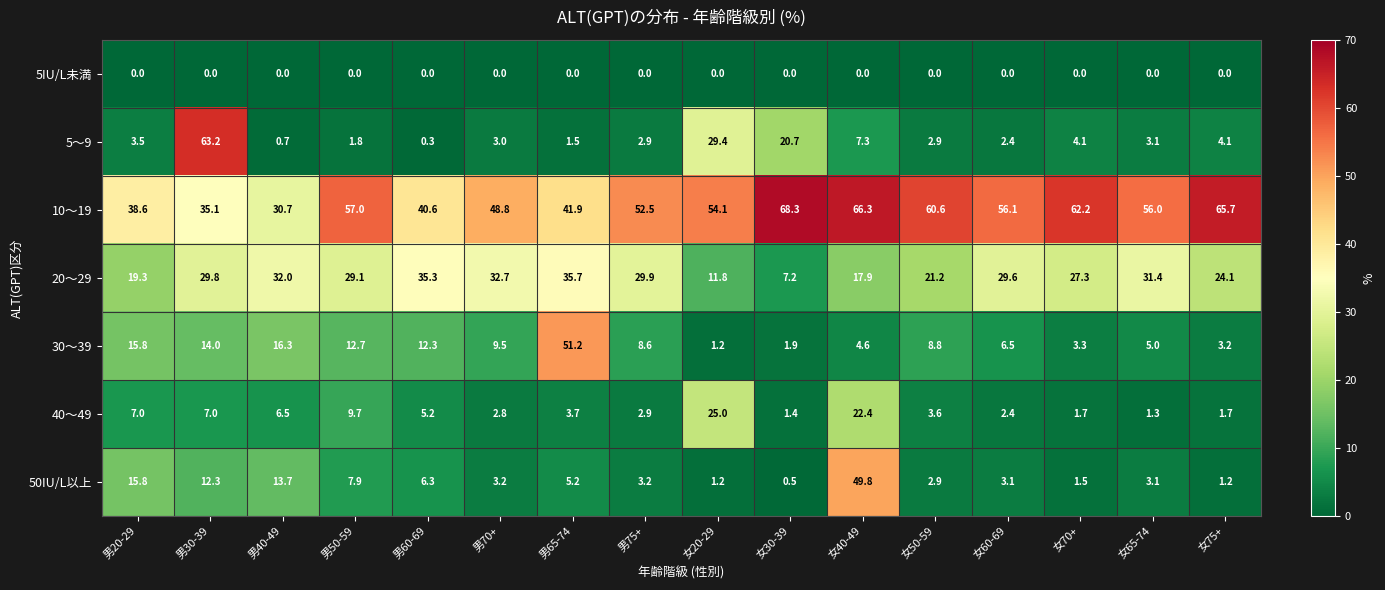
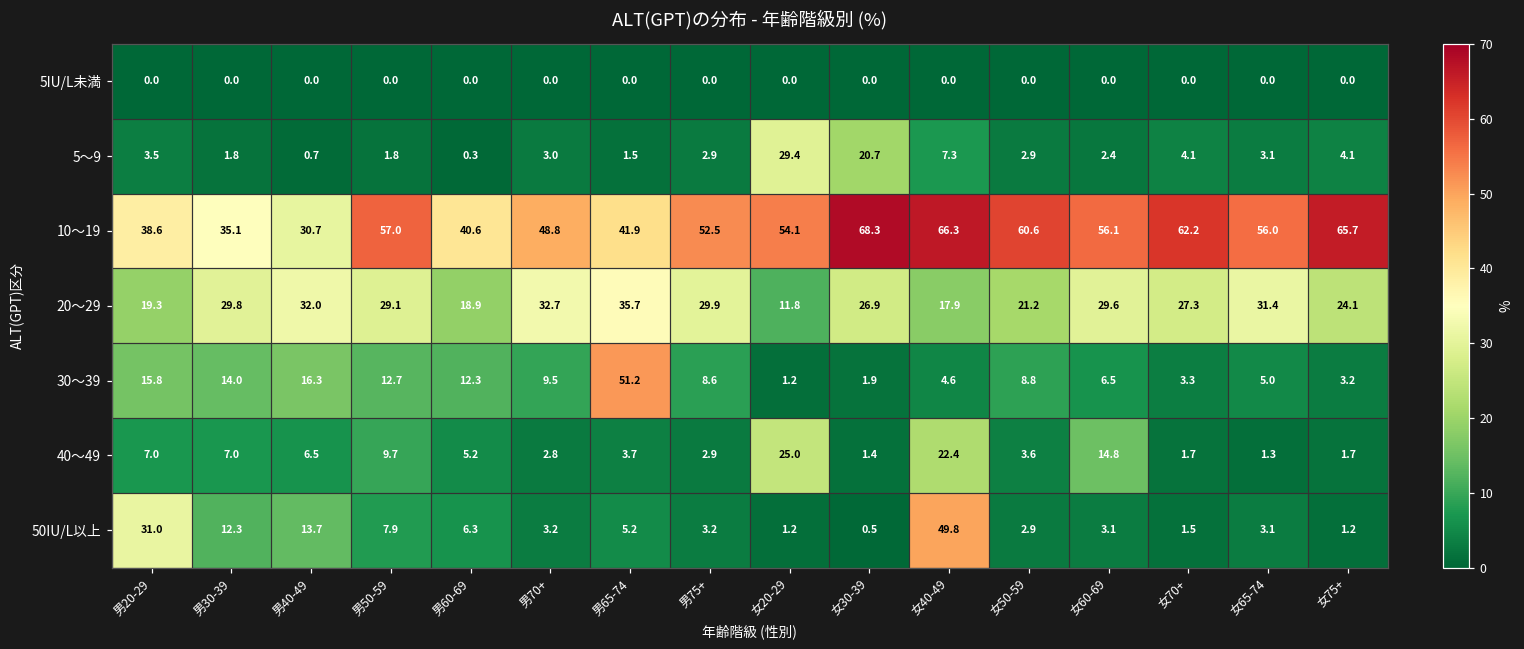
  {
    "5IU/L未満": {
      "男20-29": 0.0,
      "男30-39": 0.0,
      "男40-49": 0.0,
      "男50-59": 0.0,
      "男60-69": 0.0,
      "男70+": 0.0,
      "男65-74": 0.0,
      "男75+": 0.0,
      "女20-29": 0.0,
      "女30-39": 0.0,
      "女40-49": 0.0,
      "女50-59": 0.0,
      "女60-69": 0.0,
      "女70+": 0.0,
      "女65-74": 0.0,
      "女75+": 0.0
    },
    "5～9": {
      "男20-29": 3.5,
-     "男30-39": 63.2,
+     "男30-39": 1.8,
      "男40-49": 0.7,
      "男50-59": 1.8,
      "男60-69": 0.3,
      "男70+": 3.0,
      "男65-74": 1.5,
      "男75+": 2.9,
      "女20-29": 29.4,
      "女30-39": 20.7,
      "女40-49": 7.3,
      "女50-59": 2.9,
      "女60-69": 2.4,
      "女70+": 4.1,
      "女65-74": 3.1,
      "女75+": 4.1
    },
    "10～19": {
      "男20-29": 38.6,
      "男30-39": 35.1,
      "男40-49": 30.7,
      "男50-59": 57.0,
      "男60-69": 40.6,
      "男70+": 48.8,
      "男65-74": 41.9,
      "男75+": 52.5,
      "女20-29": 54.1,
      "女30-39": 68.3,
      "女40-49": 66.3,
      "女50-59": 60.6,
      "女60-69": 56.1,
      "女70+": 62.2,
      "女65-74": 56.0,
      "女75+": 65.7
    },
    "20～29": {
      "男20-29": 19.3,
      "男30-39": 29.8,
      "男40-49": 32.0,
      "男50-59": 29.1,
-     "男60-69": 35.3,
+     "男60-69": 18.9,
      "男70+": 32.7,
      "男65-74": 35.7,
      "男75+": 29.9,
      "女20-29": 11.8,
-     "女30-39": 7.2,
+     "女30-39": 26.9,
      "女40-49": 17.9,
      "女50-59": 21.2,
      "女60-69": 29.6,
      "女70+": 27.3,
      "女65-74": 31.4,
      "女75+": 24.1
    },
    "30～39": {
      "男20-29": 15.8,
      "男30-39": 14.0,
      "男40-49": 16.3,
      "男50-59": 12.7,
      "男60-69": 12.3,
      "男70+": 9.5,
      "男65-74": 51.2,
      "男75+": 8.6,
      "女20-29": 1.2,
      "女30-39": 1.9,
      "女40-49": 4.6,
      "女50-59": 8.8,
      "女60-69": 6.5,
      "女70+": 3.3,
      "女65-74": 5.0,
      "女75+": 3.2
    },
    "40～49": {
      "男20-29": 7.0,
      "男30-39": 7.0,
      "男40-49": 6.5,
      "男50-59": 9.7,
      "男60-69": 5.2,
      "男70+": 2.8,
      "男65-74": 3.7,
      "男75+": 2.9,
      "女20-29": 25.0,
      "女30-39": 1.4,
      "女40-49": 22.4,
      "女50-59": 3.6,
-     "女60-69": 2.4,
+     "女60-69": 14.8,
      "女70+": 1.7,
      "女65-74": 1.3,
      "女75+": 1.7
    },
    "50IU/L以上": {
-     "男20-29": 15.8,
+     "男20-29": 31.0,
      "男30-39": 12.3,
      "男40-49": 13.7,
      "男50-59": 7.9,
      "男60-69": 6.3,
      "男70+": 3.2,
      "男65-74": 5.2,
      "男75+": 3.2,
      "女20-29": 1.2,
      "女30-39": 0.5,
      "女40-49": 49.8,
      "女50-59": 2.9,
      "女60-69": 3.1,
      "女70+": 1.5,
      "女65-74": 3.1,
      "女75+": 1.2
    }
  }
